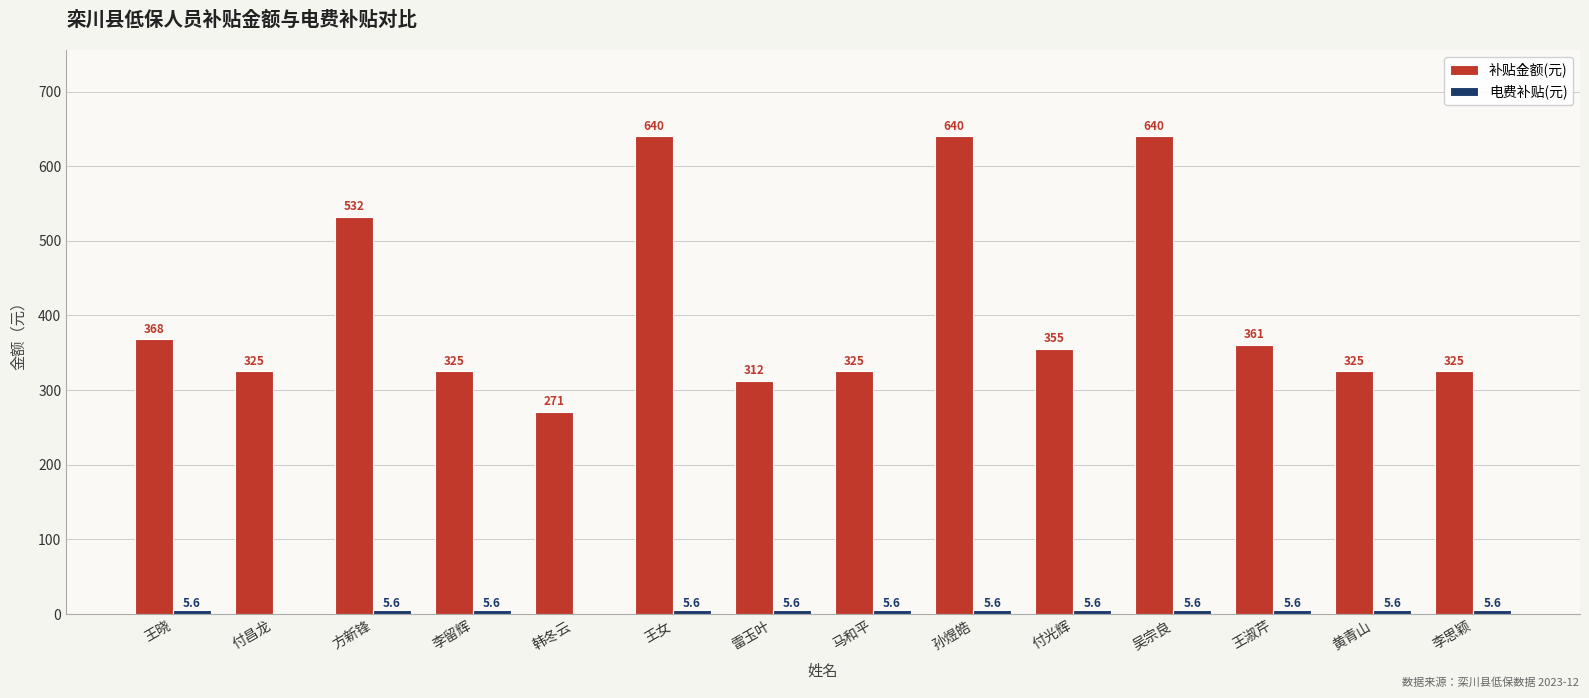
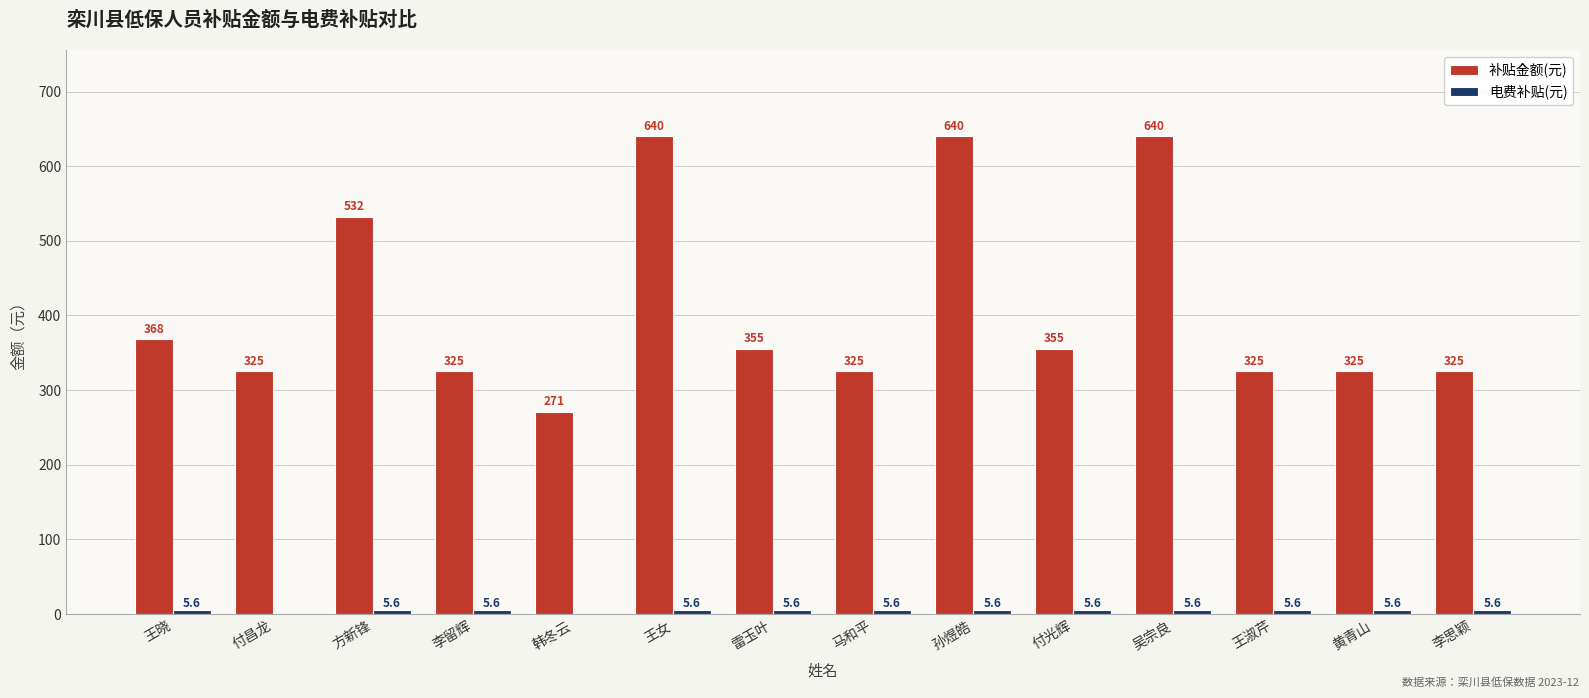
  {
    "补贴金额(元)": {
      "王晓": 368,
      "付昌龙": 325,
      "方新锋": 532,
      "李留辉": 325,
      "韩冬云": 271,
      "王女": 640,
-     "雷玉叶": 312,
+     "雷玉叶": 355,
      "马和平": 325,
      "孙煜皓": 640,
      "付光辉": 355,
      "吴宗良": 640,
-     "王淑芹": 361,
+     "王淑芹": 325,
      "黄青山": 325,
      "李思颖": 325
    },
    "电费补贴(元)": {
      "王晓": 5.6,
      "方新锋": 5.6,
      "李留辉": 5.6,
      "王女": 5.6,
      "雷玉叶": 5.6,
      "马和平": 5.6,
      "孙煜皓": 5.6,
      "付光辉": 5.6,
      "吴宗良": 5.6,
      "王淑芹": 5.6,
      "黄青山": 5.6,
      "李思颖": 5.6
    }
  }
